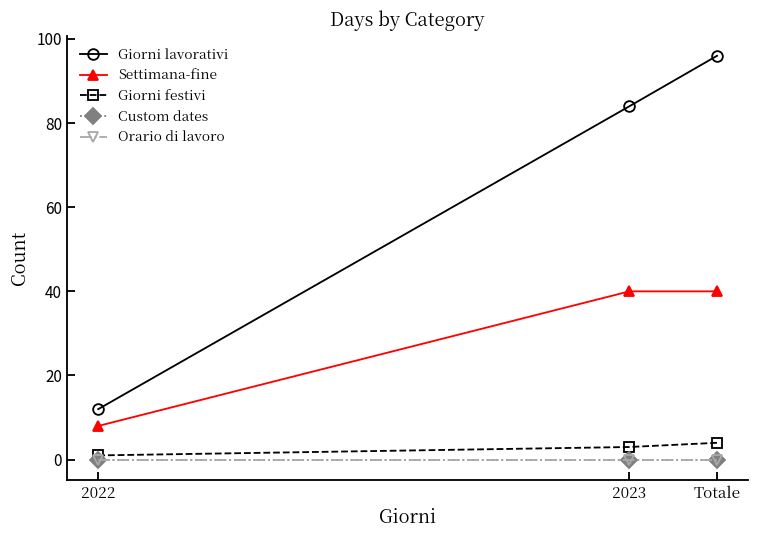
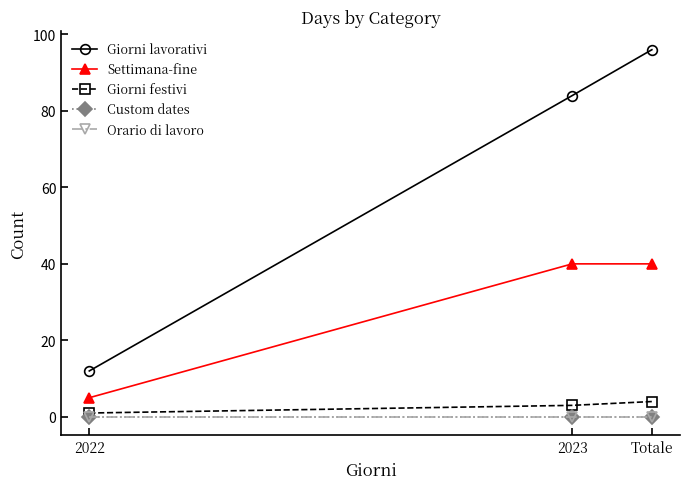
  {
    "Settimana-fine": {
-     "2022": 8,
+     "2022": 5,
      "2023": 40,
      "Totale": 40
    },
    "Orario di lavoro": {
      "2022": 0,
      "2023": 0,
      "Totale": 0
    }
  }
